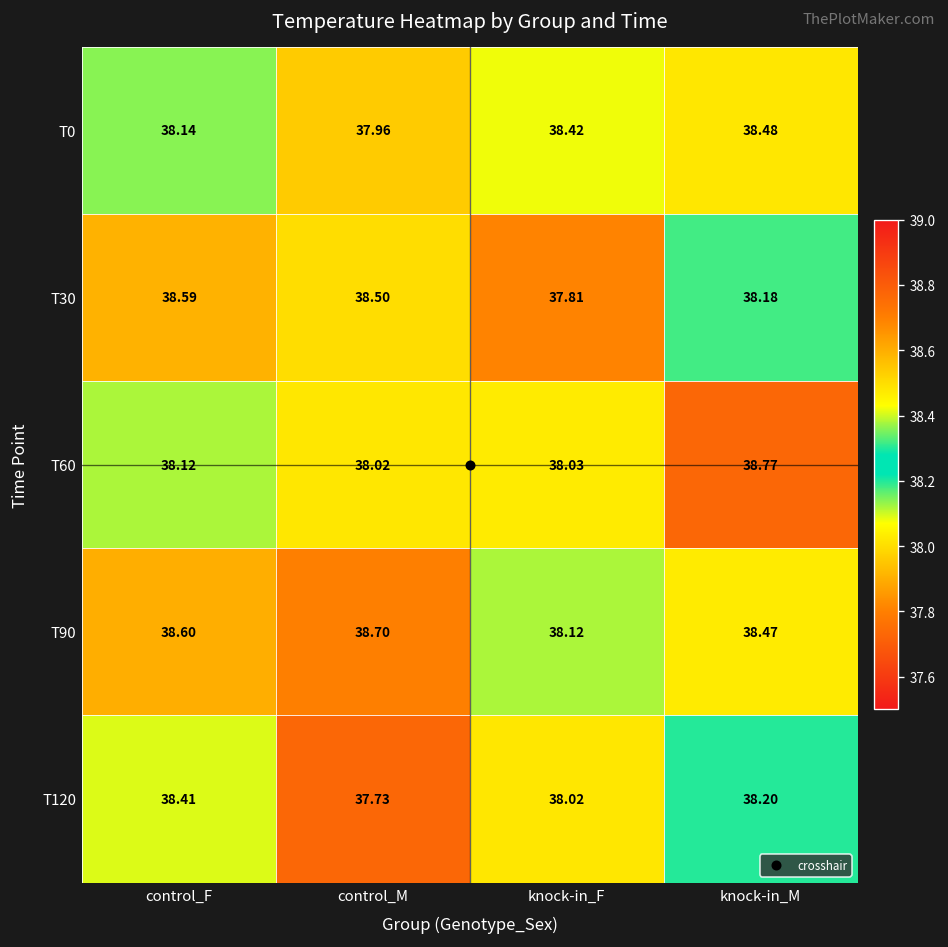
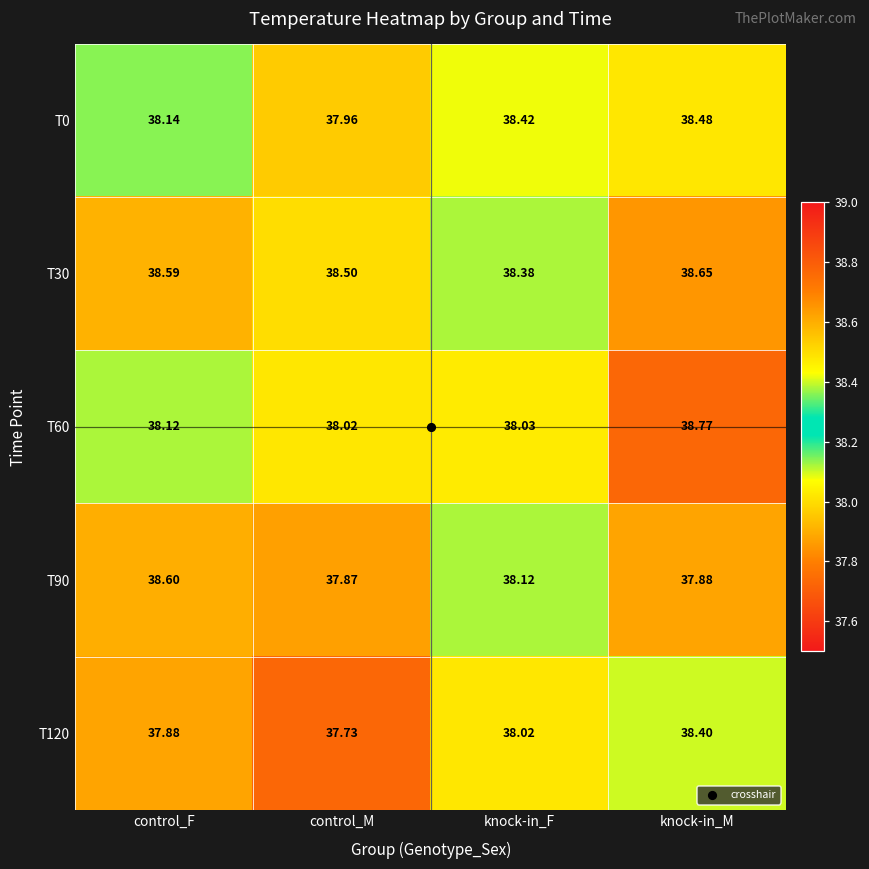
  {
    "T0": {
      "control_F": 38.14,
      "control_M": 37.96,
      "knock-in_F": 38.42,
      "knock-in_M": 38.48
    },
    "T30": {
      "control_F": 38.59,
      "control_M": 38.50,
-     "knock-in_F": 37.81,
-     "knock-in_M": 38.18
+     "knock-in_F": 38.38,
+     "knock-in_M": 38.65
    },
    "T60": {
      "control_F": 38.12,
      "control_M": 38.02,
      "knock-in_F": 38.03,
      "knock-in_M": 38.77
    },
    "T90": {
      "control_F": 38.60,
-     "control_M": 38.70,
+     "control_M": 37.87,
      "knock-in_F": 38.12,
-     "knock-in_M": 38.47
+     "knock-in_M": 37.88
    },
    "T120": {
-     "control_F": 38.41,
+     "control_F": 37.88,
      "control_M": 37.73,
      "knock-in_F": 38.02,
-     "knock-in_M": 38.20
+     "knock-in_M": 38.40
    }
  }
